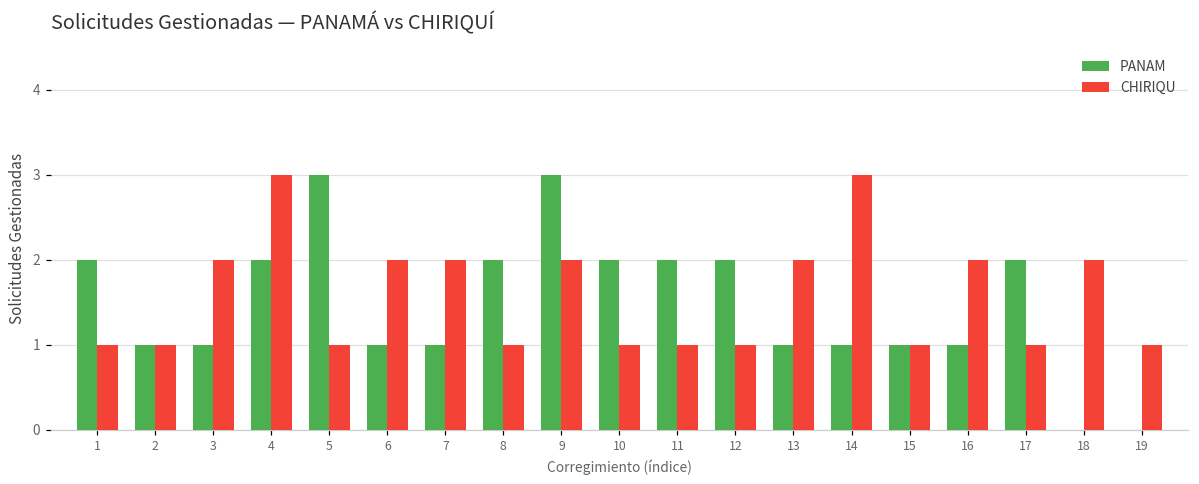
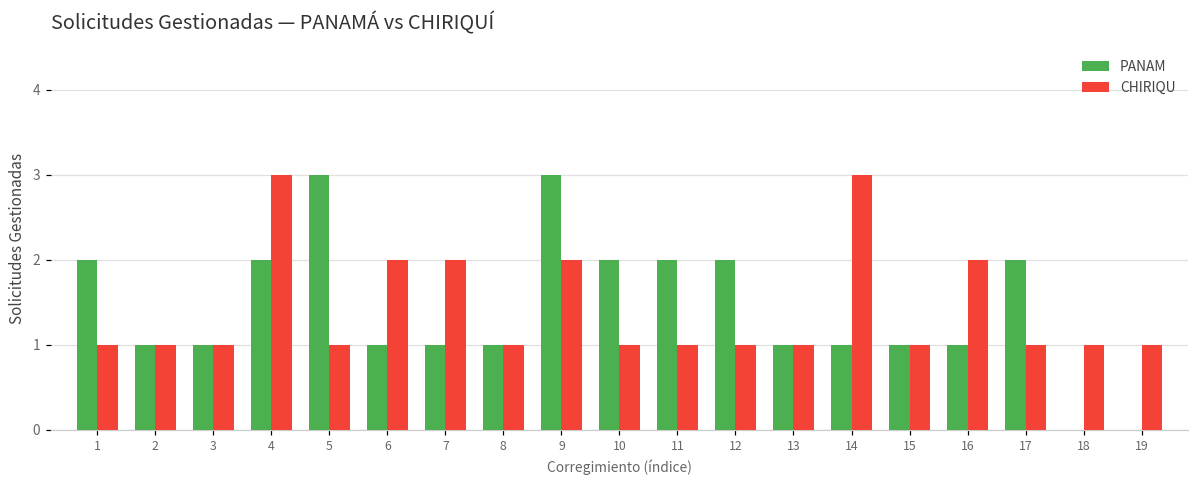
  {
    "PANAM": {
      "1": 2,
      "2": 1,
      "3": 1,
      "4": 2,
      "5": 3,
      "6": 1,
      "7": 1,
-     "8": 2,
+     "8": 1,
      "9": 3,
      "10": 2,
      "11": 2,
      "12": 2,
      "13": 1,
      "14": 1,
      "15": 1,
      "16": 1,
      "17": 2,
      "18": 0,
      "19": 0
    },
    "CHIRIQU": {
      "1": 1,
      "2": 1,
-     "3": 2,
+     "3": 1,
      "4": 3,
      "5": 1,
      "6": 2,
      "7": 2,
      "8": 1,
      "9": 2,
      "10": 1,
      "11": 1,
      "12": 1,
-     "13": 2,
+     "13": 1,
      "14": 3,
      "15": 1,
      "16": 2,
      "17": 1,
-     "18": 2,
+     "18": 1,
      "19": 1
    }
  }
